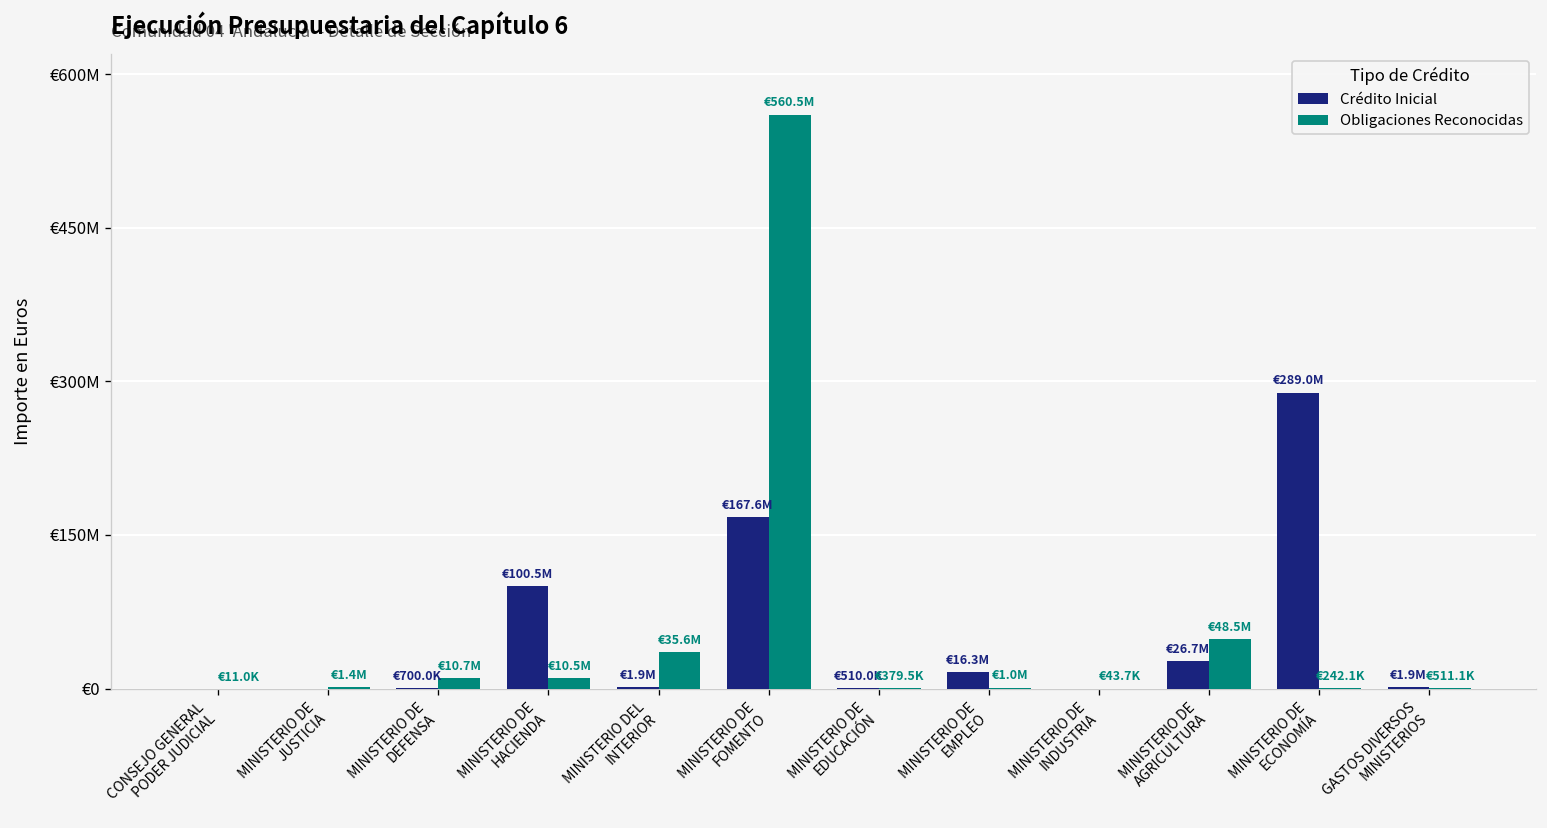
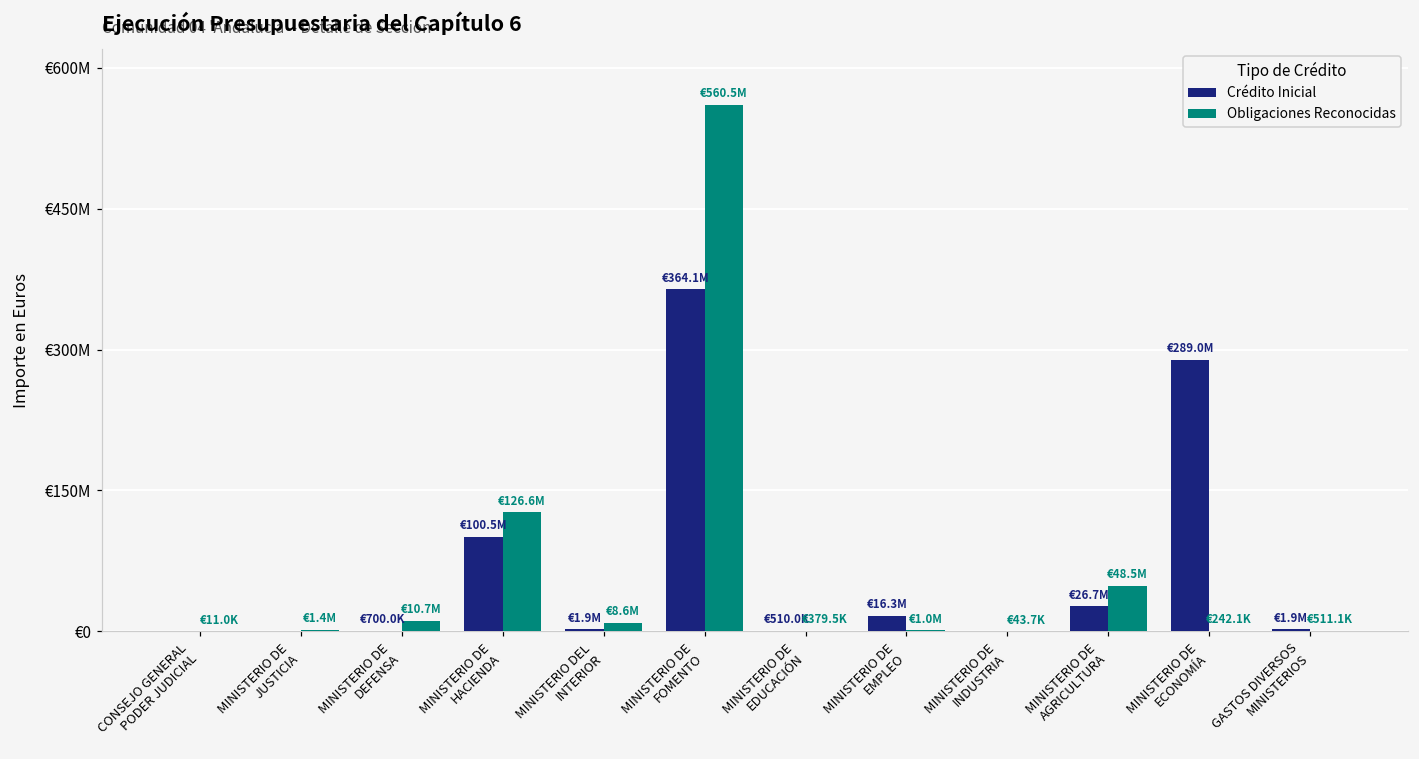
  {
    "Crédito Inicial": {
      "MINISTERIO DE DEFENSA": "€700.0K",
      "MINISTERIO DE HACIENDA": "€100.5M",
      "MINISTERIO DEL INTERIOR": "€1.9M",
-     "MINISTERIO DE FOMENTO": "€167.6M",
+     "MINISTERIO DE FOMENTO": "€364.1M",
      "MINISTERIO DE EMPLEO": "€16.3M",
      "MINISTERIO DE AGRICULTURA": "€26.7M",
      "MINISTERIO DE ECONOMÍA": "€289.0M",
      "GASTOS DIVERSOS MINISTERIOS": "€1.9M"
    },
    "Obligaciones Reconocidas": {
      "CONSEJO GENERAL PODER JUDICIAL": "€11.0K",
      "MINISTERIO DE JUSTICIA": "€1.4M",
      "MINISTERIO DE DEFENSA": "€10.7M",
-     "MINISTERIO DE HACIENDA": "€10.5M",
-     "MINISTERIO DEL INTERIOR": "€35.6M",
+     "MINISTERIO DE HACIENDA": "€126.6M",
+     "MINISTERIO DEL INTERIOR": "€8.6M",
      "MINISTERIO DE FOMENTO": "€560.5M",
      "MINISTERIO DE EMPLEO": "€1.0M",
      "MINISTERIO DE INDUSTRIA": "€43.7K",
      "MINISTERIO DE AGRICULTURA": "€48.5M",
      "MINISTERIO DE ECONOMÍA": "€242.1K",
      "GASTOS DIVERSOS MINISTERIOS": "€511.1K"
    }
  }
